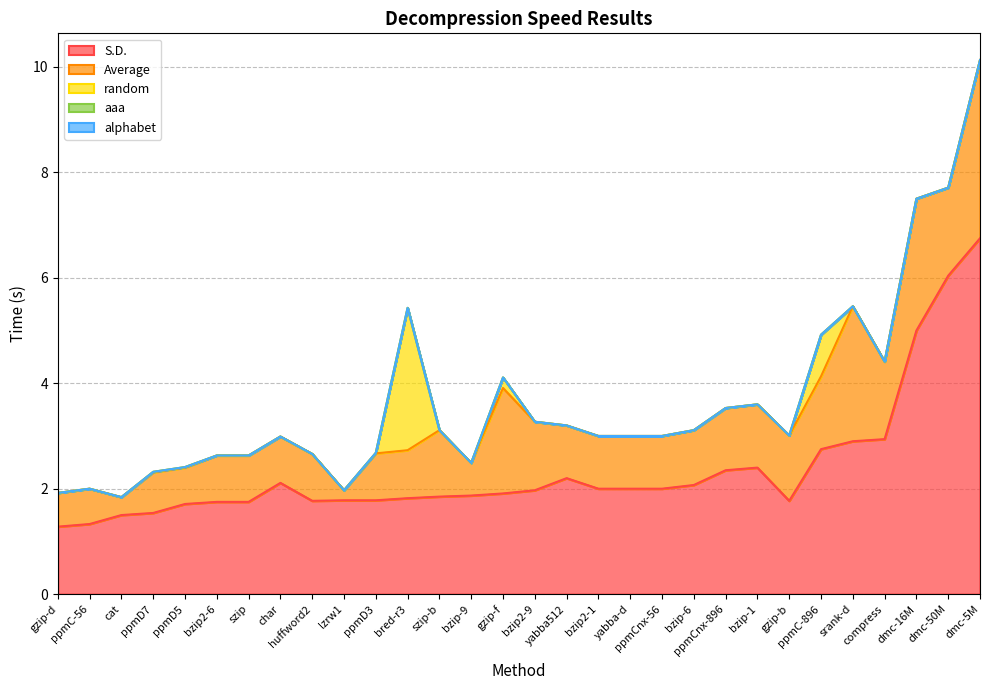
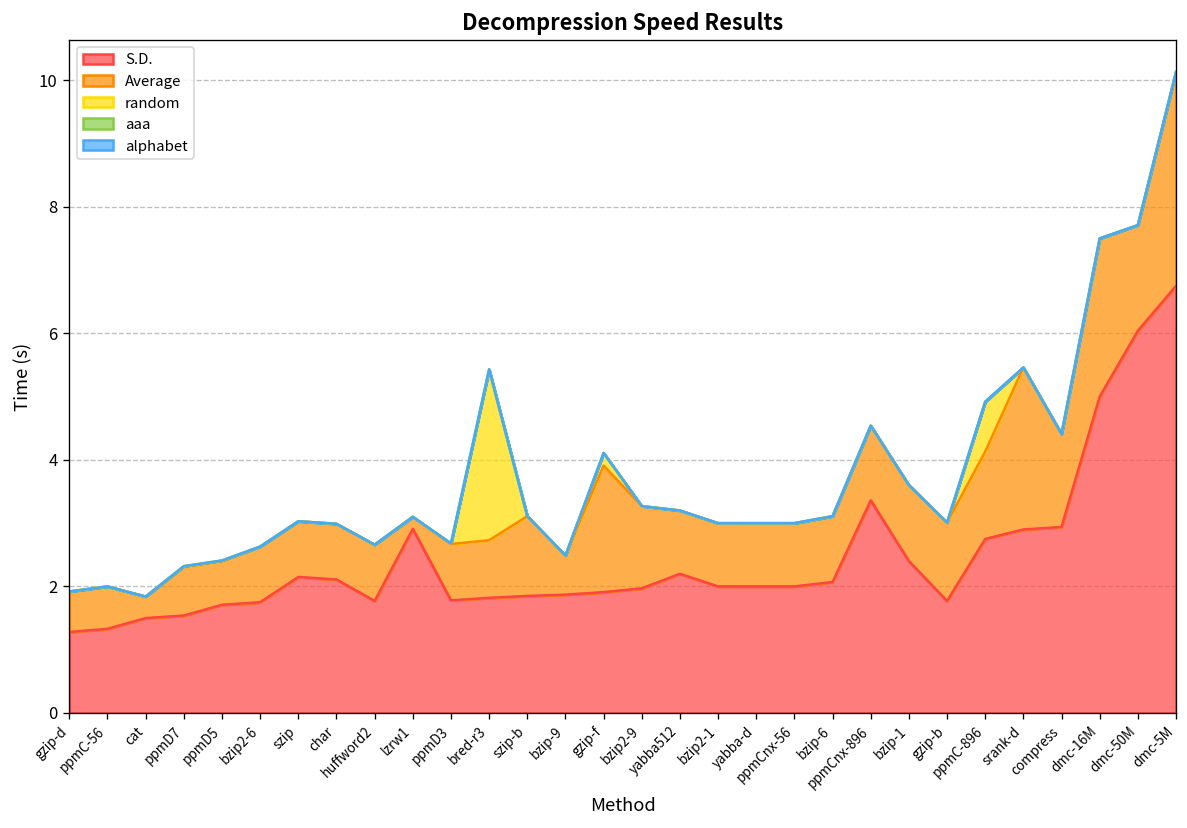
  {
    "S.D.": {
      "gzip-d": 1.3,
      "ppmC-56": 1.3,
      "cat": 1.5,
      "ppmD7": 1.5,
      "ppmD5": 1.7,
      "bzip2-6": 1.8,
-     "szip": 1.8,
+     "szip": 2.2,
      "char": 2.1,
      "huffword2": 1.8,
-     "lzrw1": 1.8,
+     "lzrw1": 2.9,
      "ppmD3": 1.8,
      "bred-r3": 1.8,
      "szip-b": 1.9,
      "bzip-9": 1.9,
      "gzip-f": 1.9,
      "bzip2-9": 2.0,
      "yabba512": 2.2,
      "bzip2-1": 2.0,
      "yabba-d": 2.0,
      "ppmCnx-56": 2.0,
      "bzip-6": 2.1,
-     "ppmCnx-896": 2.4,
+     "ppmCnx-896": 3.4,
      "bzip-1": 2.4,
      "gzip-b": 1.8,
      "ppmC-896": 2.8,
      "srank-d": 2.9,
      "compress": 2.9,
      "dmc-16M": 5.0,
      "dmc-50M": 6.0,
      "dmc-5M": 6.8
    },
    "Average": {
      "bred-r3": 0.9,
      "gzip-f": 2.0,
      "ppmC-896": 1.4
    }
  }
